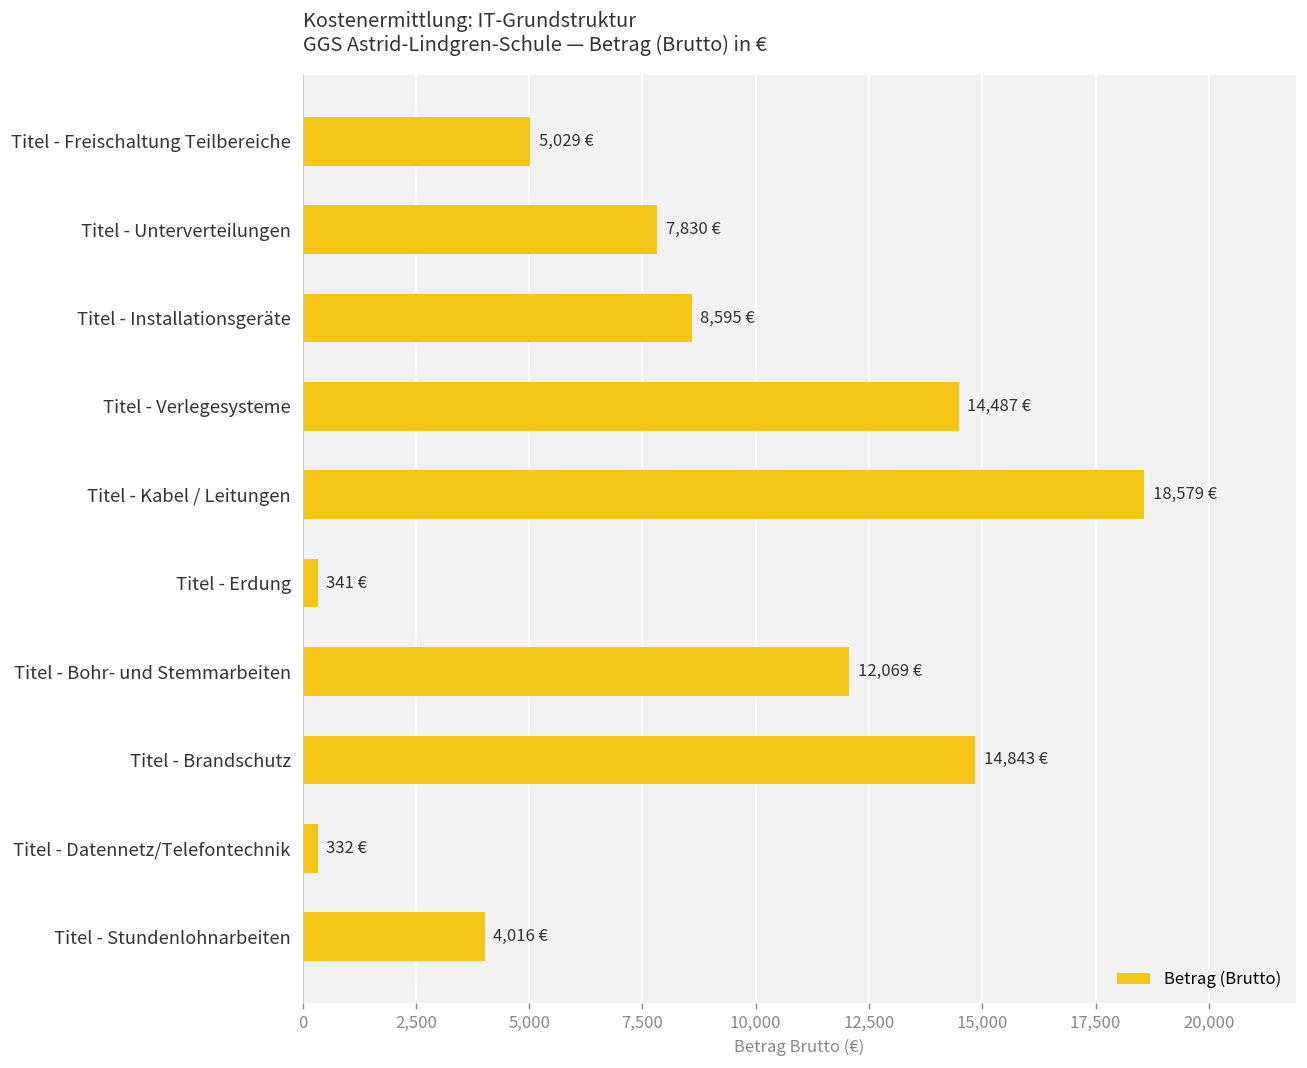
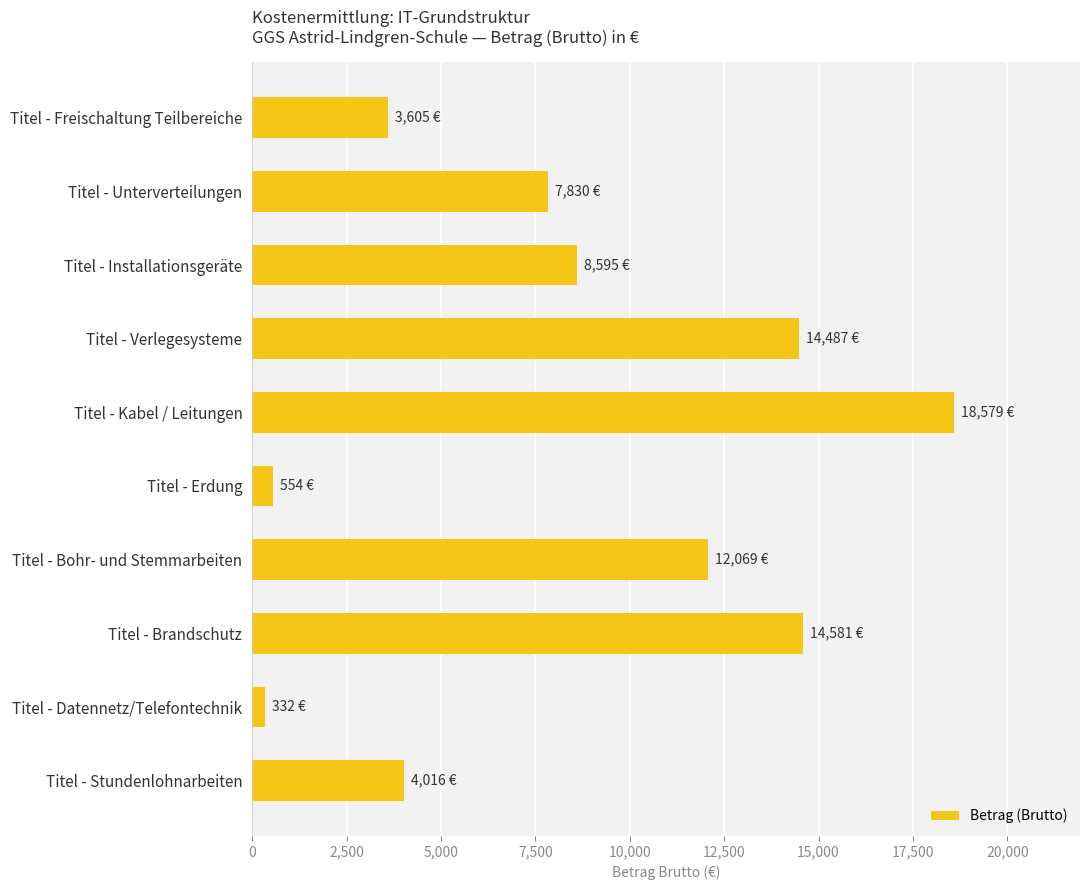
  {
-   "Titel - Freischaltung Teilbereiche": "5,029",
+   "Titel - Freischaltung Teilbereiche": "3,605",
    "Titel - Unterverteilungen": "7,830",
    "Titel - Installationsgeräte": "8,595",
    "Titel - Verlegesysteme": "14,487",
    "Titel - Kabel / Leitungen": "18,579",
-   "Titel - Erdung": "341",
+   "Titel - Erdung": "554",
    "Titel - Bohr- und Stemmarbeiten": "12,069",
-   "Titel - Brandschutz": "14,843",
+   "Titel - Brandschutz": "14,581",
    "Titel - Datennetz/Telefontechnik": "332",
    "Titel - Stundenlohnarbeiten": "4,016"
  }
